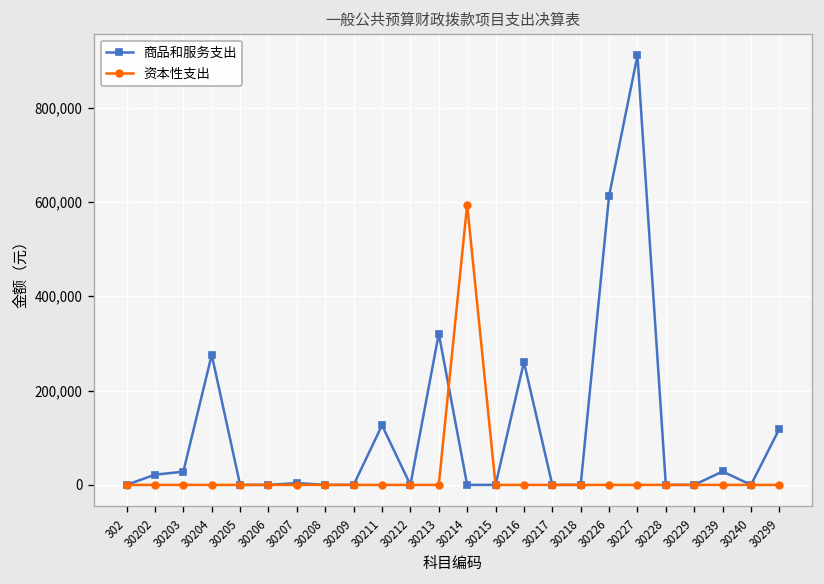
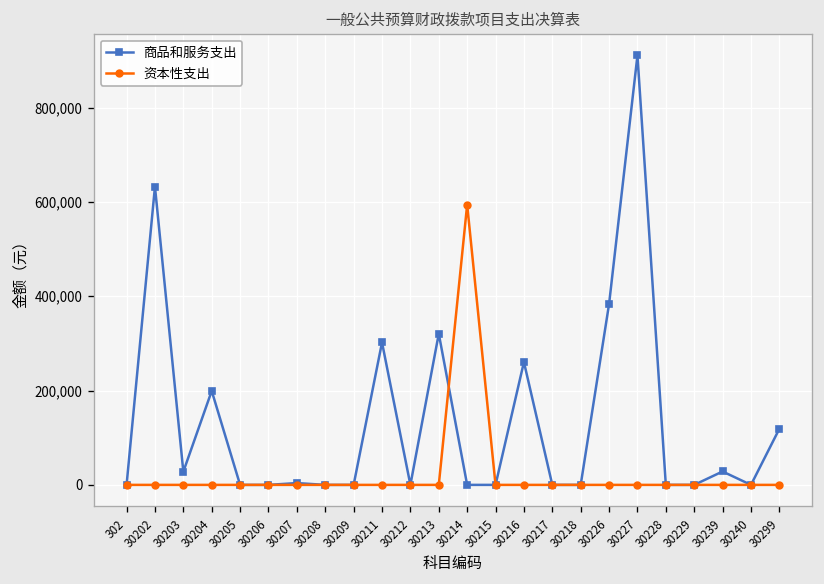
  {
    "商品和服务支出": {
-     "30202": "20,000",
+     "30202": "630,000",
      "30203": "30,000",
-     "30204": "280,000",
-     "30211": "130,000",
+     "30204": "200,000",
+     "30211": "300,000",
      "30213": "320,000",
      "30214": "0",
      "30216": "260,000",
-     "30226": "610,000",
+     "30226": "380,000",
      "30227": "910,000",
      "30239": "30,000",
      "30299": "120,000"
    },
    "资本性支出": {
      "30202": "0",
      "30203": "0",
      "30204": "0",
      "30211": "0",
      "30213": "0",
      "30214": "590,000",
      "30216": "0",
      "30226": "0",
      "30227": "0",
      "30239": "0",
      "30299": "0"
    }
  }
